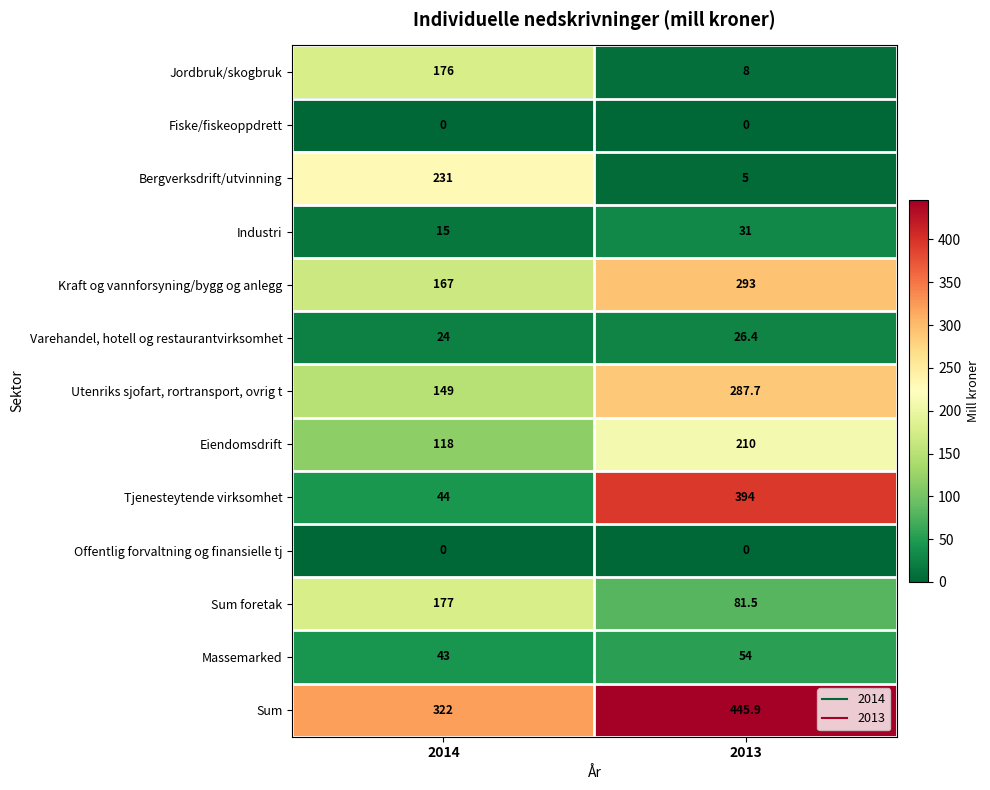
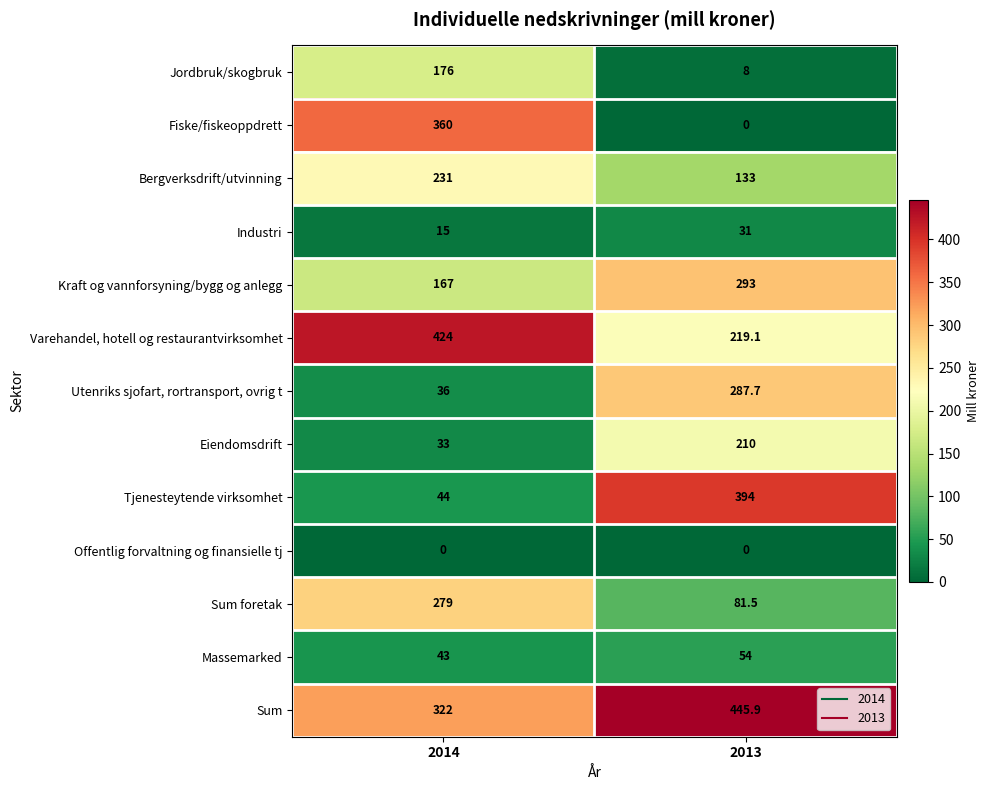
  {
    "Jordbruk/skogbruk": {
      "2014": 176,
      "2013": 8
    },
    "Fiske/fiskeoppdrett": {
-     "2014": 0,
+     "2014": 360,
      "2013": 0
    },
    "Bergverksdrift/utvinning": {
      "2014": 231,
-     "2013": 5
+     "2013": 133
    },
    "Industri": {
      "2014": 15,
      "2013": 31
    },
    "Kraft og vannforsyning/bygg og anlegg": {
      "2014": 167,
      "2013": 293
    },
    "Varehandel, hotell og restaurantvirksomhet": {
-     "2014": 24,
-     "2013": 26.4
+     "2014": 424,
+     "2013": 219.1
    },
    "Utenriks sjofart, rortransport, ovrig t": {
-     "2014": 149,
+     "2014": 36,
      "2013": 287.7
    },
    "Eiendomsdrift": {
-     "2014": 118,
+     "2014": 33,
      "2013": 210
    },
    "Tjenesteytende virksomhet": {
      "2014": 44,
      "2013": 394
    },
    "Offentlig forvaltning og finansielle tj": {
      "2014": 0,
      "2013": 0
    },
    "Sum foretak": {
-     "2014": 177,
+     "2014": 279,
      "2013": 81.5
    },
    "Massemarked": {
      "2014": 43,
      "2013": 54
    },
    "Sum": {
      "2014": 322,
      "2013": 445.9
    }
  }
